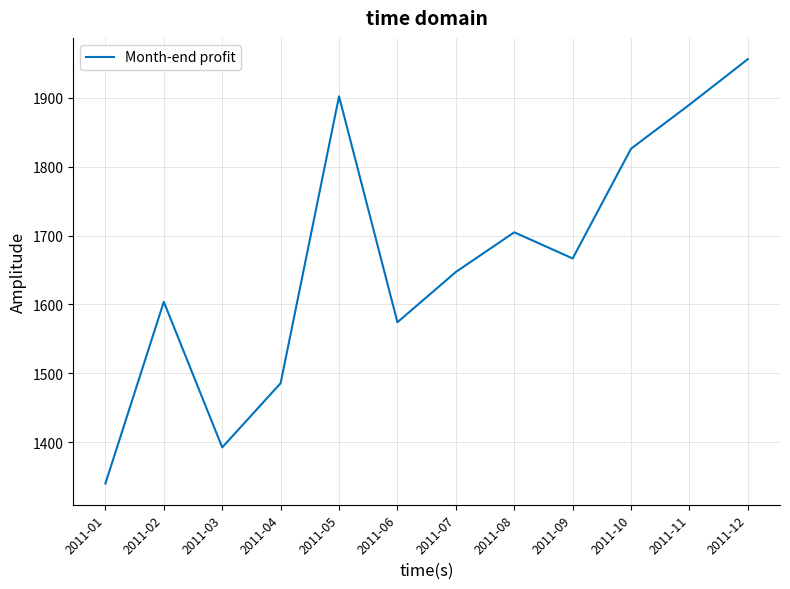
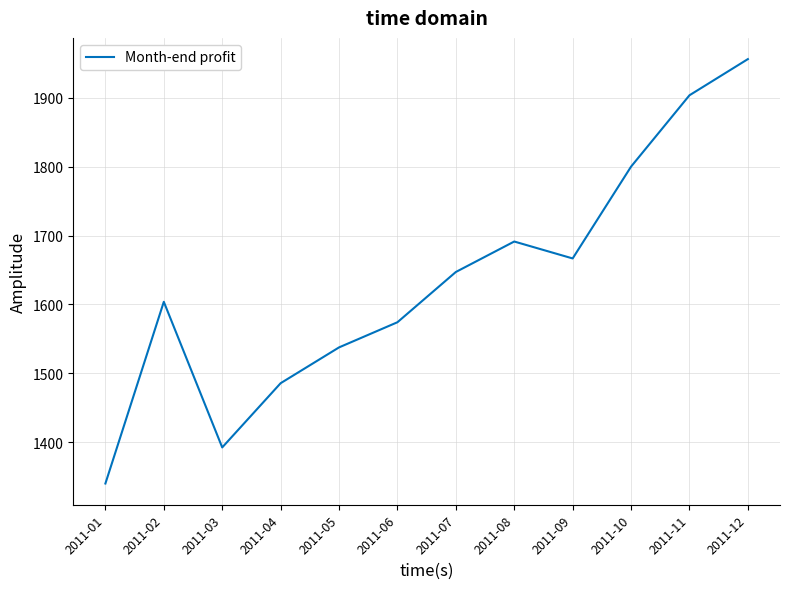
  {
    "2011-01": 1340,
    "2011-02": 1600,
    "2011-03": 1390,
    "2011-04": 1490,
-   "2011-05": 1900,
+   "2011-05": 1540,
    "2011-06": 1570,
    "2011-07": 1650,
-   "2011-08": 1700,
+   "2011-08": 1690,
    "2011-09": 1670,
-   "2011-10": 1830,
-   "2011-11": 1890,
+   "2011-10": 1800,
+   "2011-11": 1900,
    "2011-12": 1960
  }
